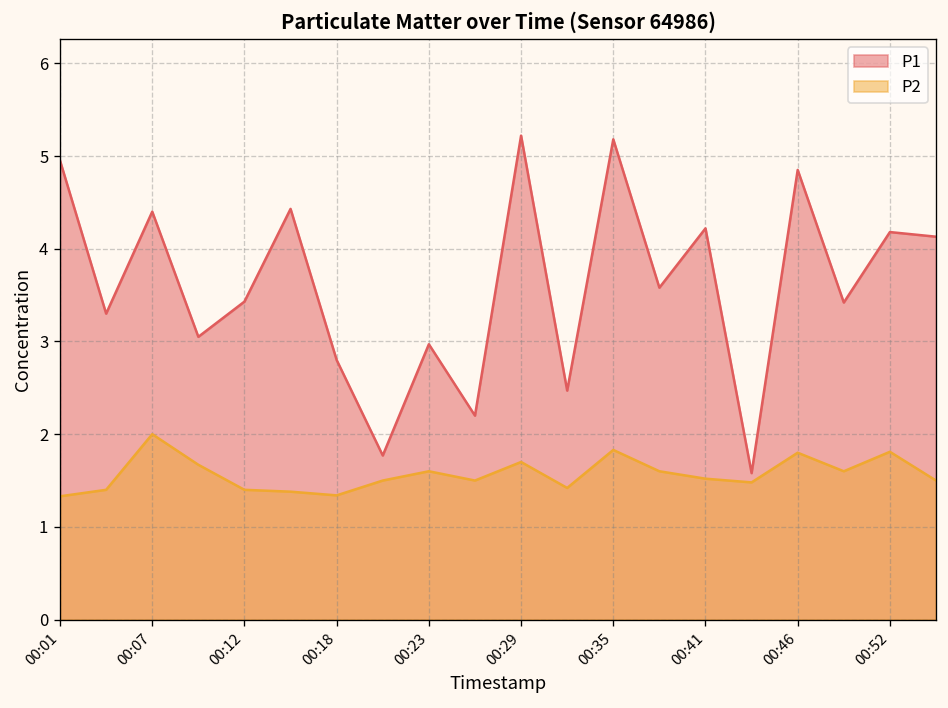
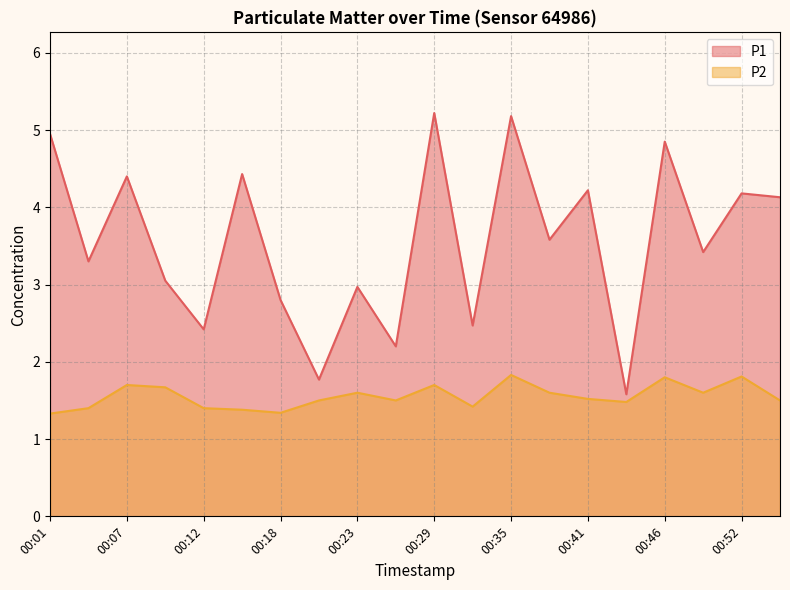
  {
    "P1": {
      "00:01": 5.0,
      "00:07": 4.4,
-     "00:12": 3.4,
+     "00:12": 2.4,
      "00:18": 2.8,
      "00:23": 3.0,
      "00:29": 5.2,
      "00:35": 5.2,
      "00:41": 4.2,
      "00:46": 4.9,
      "00:52": 4.2
    },
    "P2": {
      "00:01": 1.3,
-     "00:07": 2.0,
+     "00:07": 1.7,
      "00:12": 1.4,
      "00:18": 1.3,
      "00:23": 1.6,
      "00:29": 1.7,
      "00:35": 1.8,
      "00:41": 1.5,
      "00:46": 1.8,
      "00:52": 1.8
    }
  }
